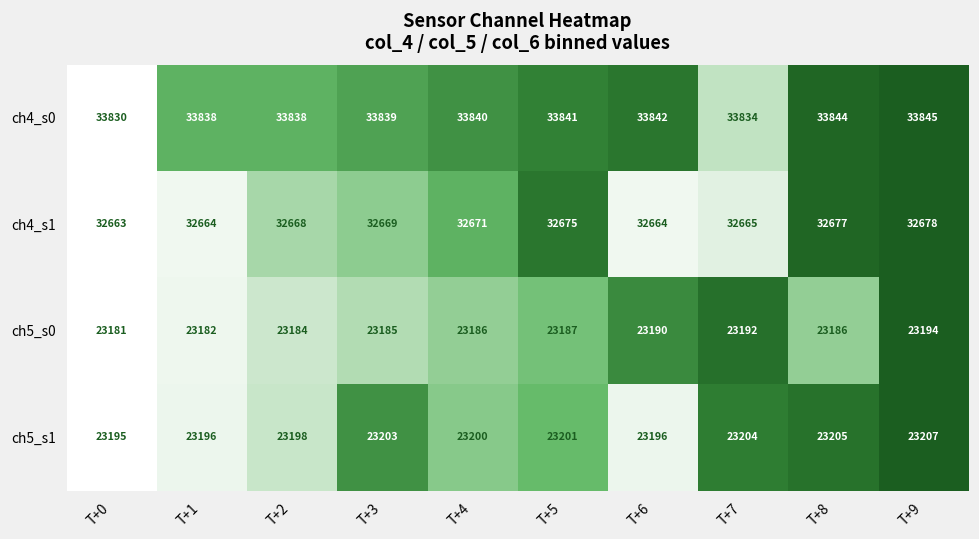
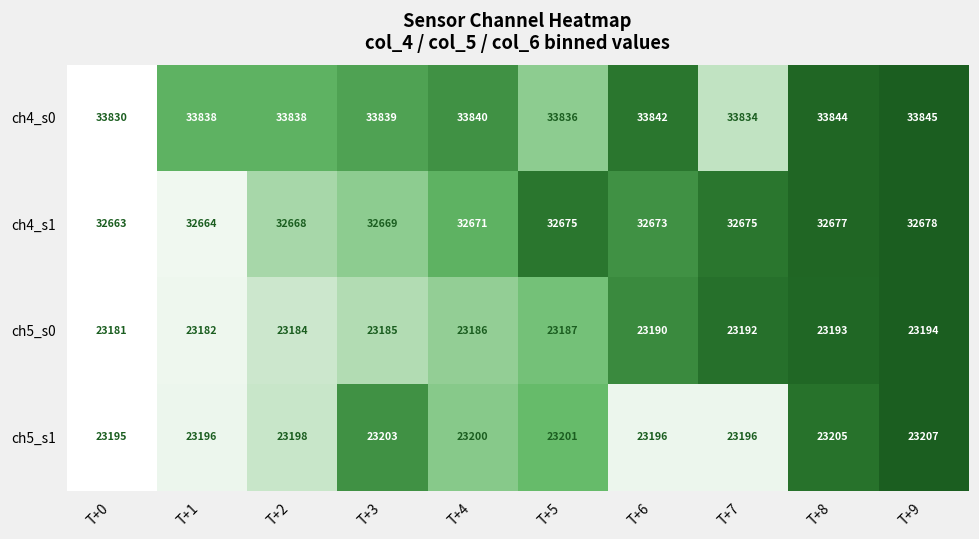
  {
    "ch4_s0": {
      "T+0": 33830,
      "T+1": 33838,
      "T+2": 33838,
      "T+3": 33839,
      "T+4": 33840,
-     "T+5": 33841,
+     "T+5": 33836,
      "T+6": 33842,
      "T+7": 33834,
      "T+8": 33844,
      "T+9": 33845
    },
    "ch4_s1": {
      "T+0": 32663,
      "T+1": 32664,
      "T+2": 32668,
      "T+3": 32669,
      "T+4": 32671,
      "T+5": 32675,
-     "T+6": 32664,
-     "T+7": 32665,
+     "T+6": 32673,
+     "T+7": 32675,
      "T+8": 32677,
      "T+9": 32678
    },
    "ch5_s0": {
      "T+0": 23181,
      "T+1": 23182,
      "T+2": 23184,
      "T+3": 23185,
      "T+4": 23186,
      "T+5": 23187,
      "T+6": 23190,
      "T+7": 23192,
-     "T+8": 23186,
+     "T+8": 23193,
      "T+9": 23194
    },
    "ch5_s1": {
      "T+0": 23195,
      "T+1": 23196,
      "T+2": 23198,
      "T+3": 23203,
      "T+4": 23200,
      "T+5": 23201,
      "T+6": 23196,
-     "T+7": 23204,
+     "T+7": 23196,
      "T+8": 23205,
      "T+9": 23207
    }
  }
